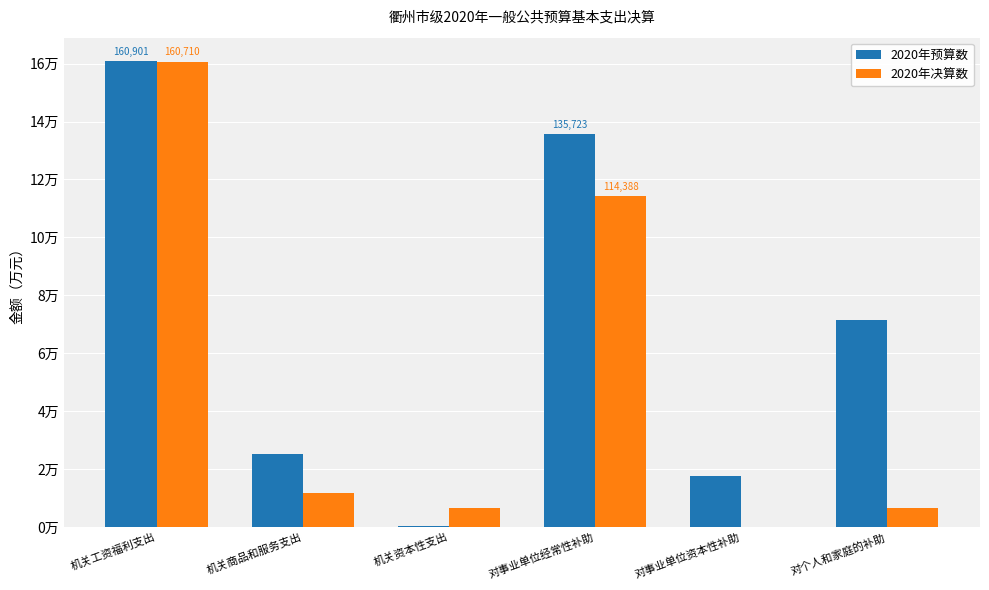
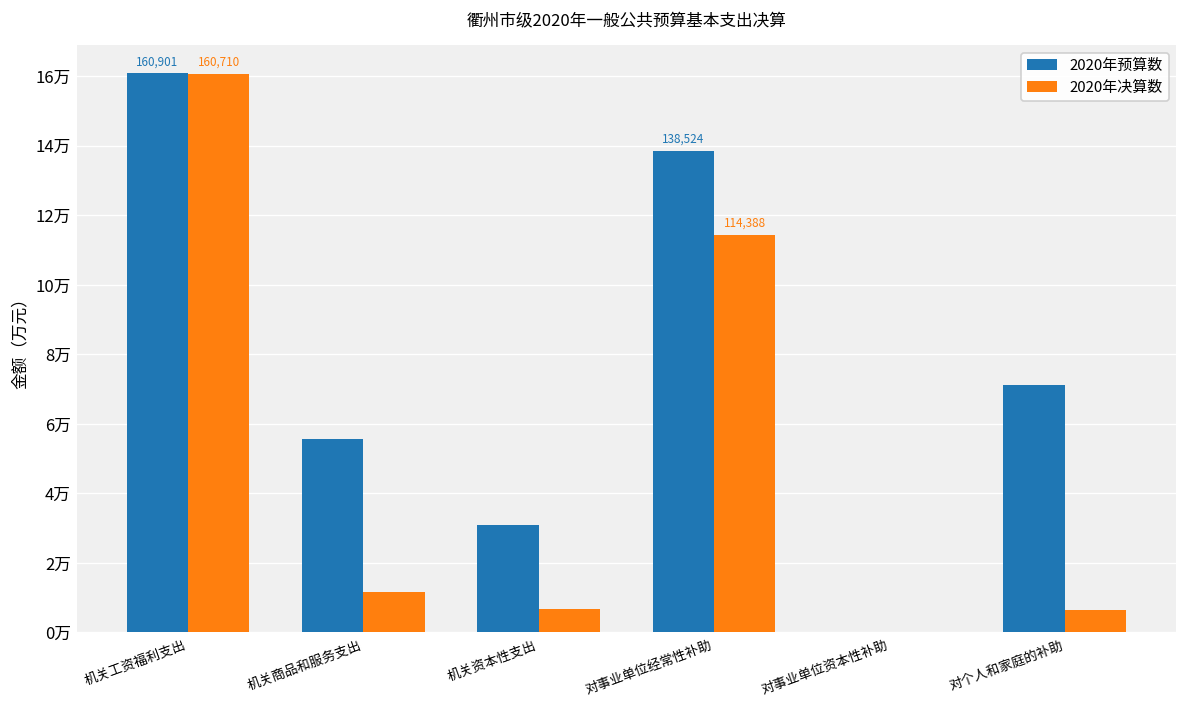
  {
    "2020年预算数": {
      "机关工资福利支出": "160,901",
-     "机关商品和服务支出": "2.5万",
-     "机关资本性支出": "0.0万",
-     "对事业单位经常性补助": "135,723",
-     "对事业单位资本性补助": "1.8万"
+     "机关商品和服务支出": "5.6万",
+     "机关资本性支出": "3.1万",
+     "对事业单位经常性补助": "138,524",
+     "对事业单位资本性补助": "0.0万"
    },
    "2020年决算数": {
      "机关工资福利支出": "160,710",
      "对事业单位经常性补助": "114,388"
    }
  }
